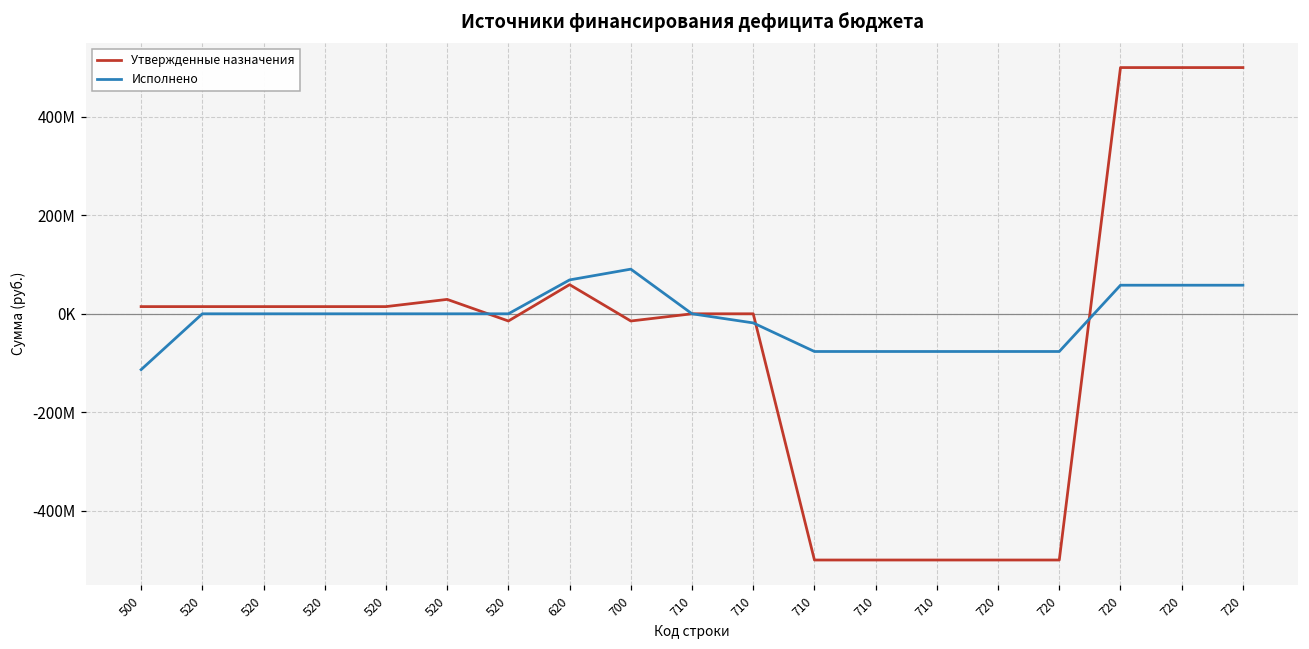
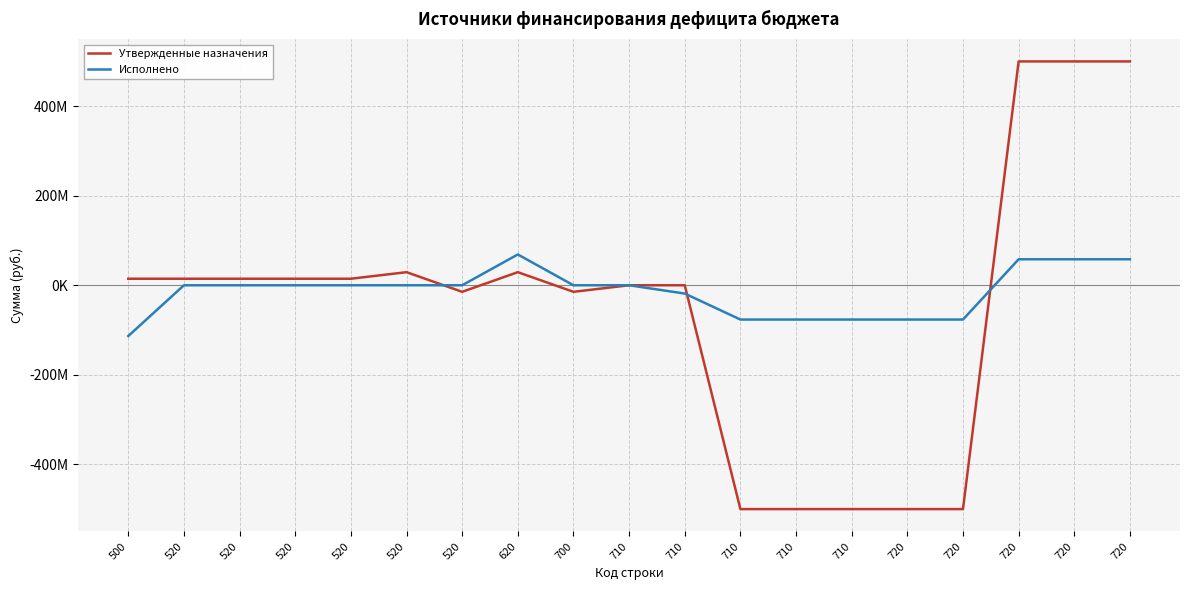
  {
    "Утвержденные назначения": {
      "500": 10000000,
-     "620": 60000000,
+     "620": 30000000,
      "700": -10000000
    },
    "Исполнено": {
      "500": -110000000,
      "620": 70000000,
-     "700": 90000000
+     "700": 0
    }
  }
